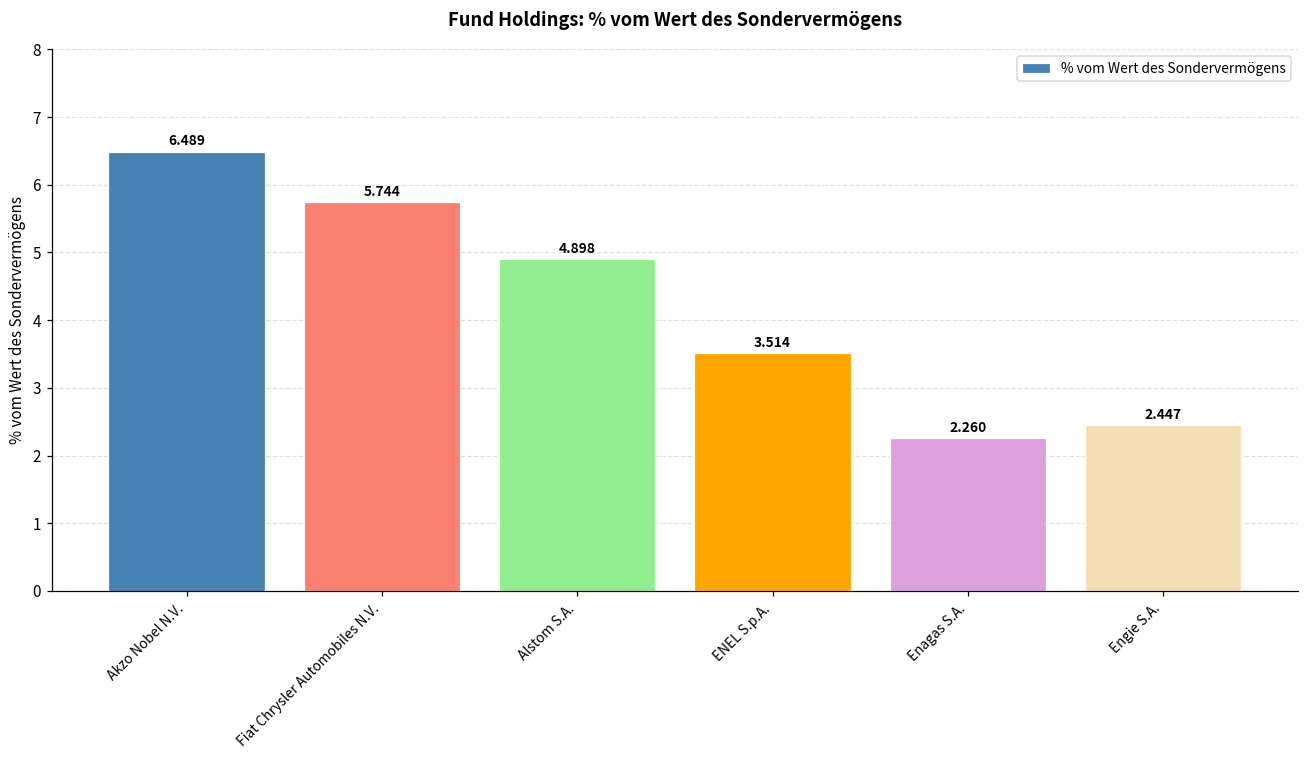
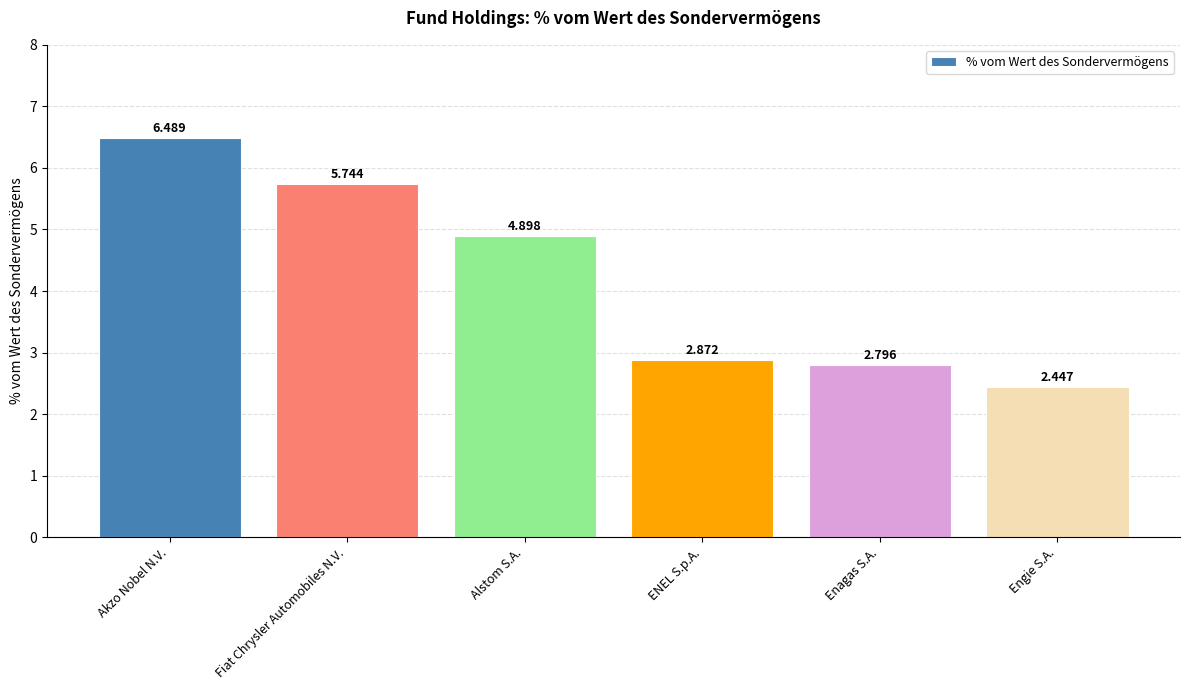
  {
    "Akzo Nobel N.V.": 6.489,
    "Fiat Chrysler Automobiles N.V.": 5.744,
    "Alstom S.A.": 4.898,
-   "ENEL S.p.A.": 3.514,
-   "Enagas S.A.": 2.260,
+   "ENEL S.p.A.": 2.872,
+   "Enagas S.A.": 2.796,
    "Engie S.A.": 2.447
  }
